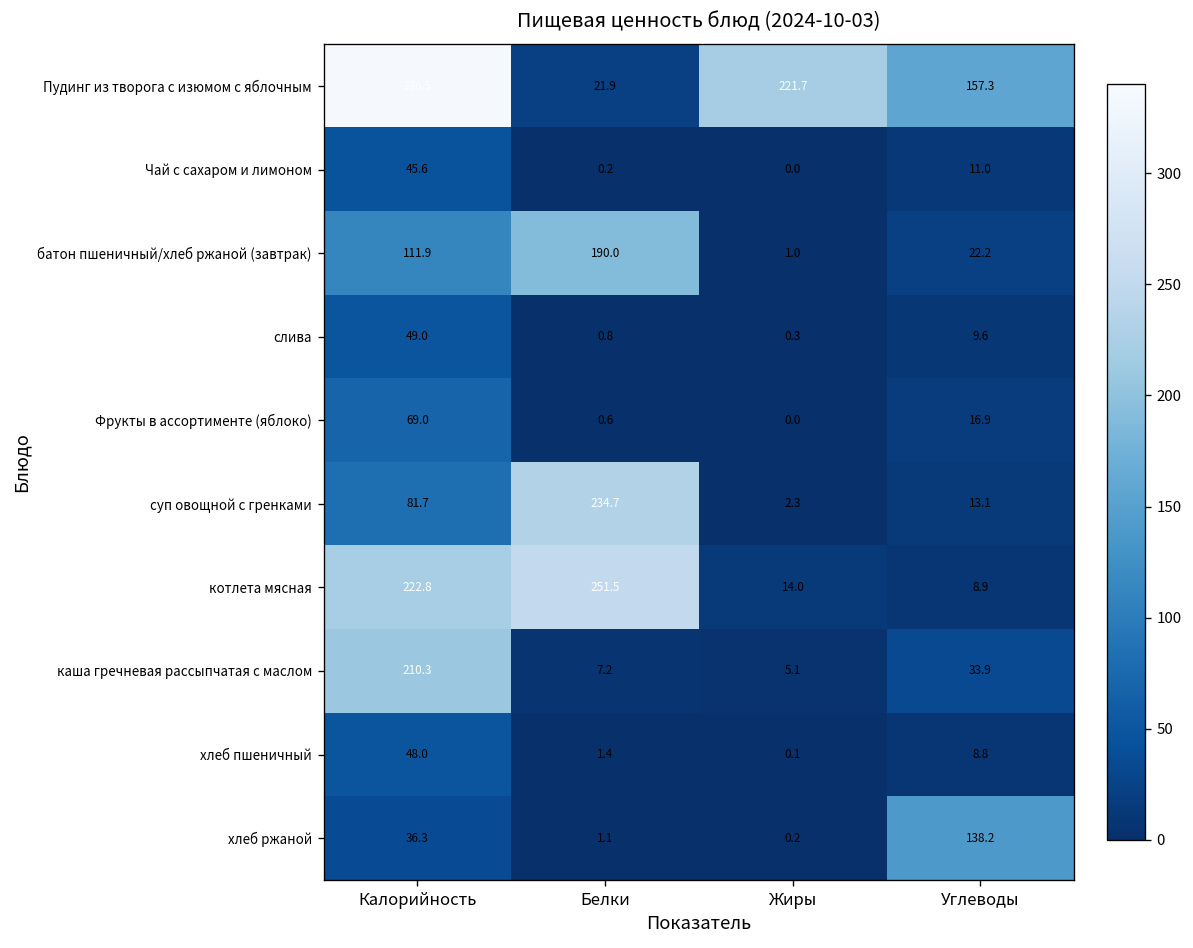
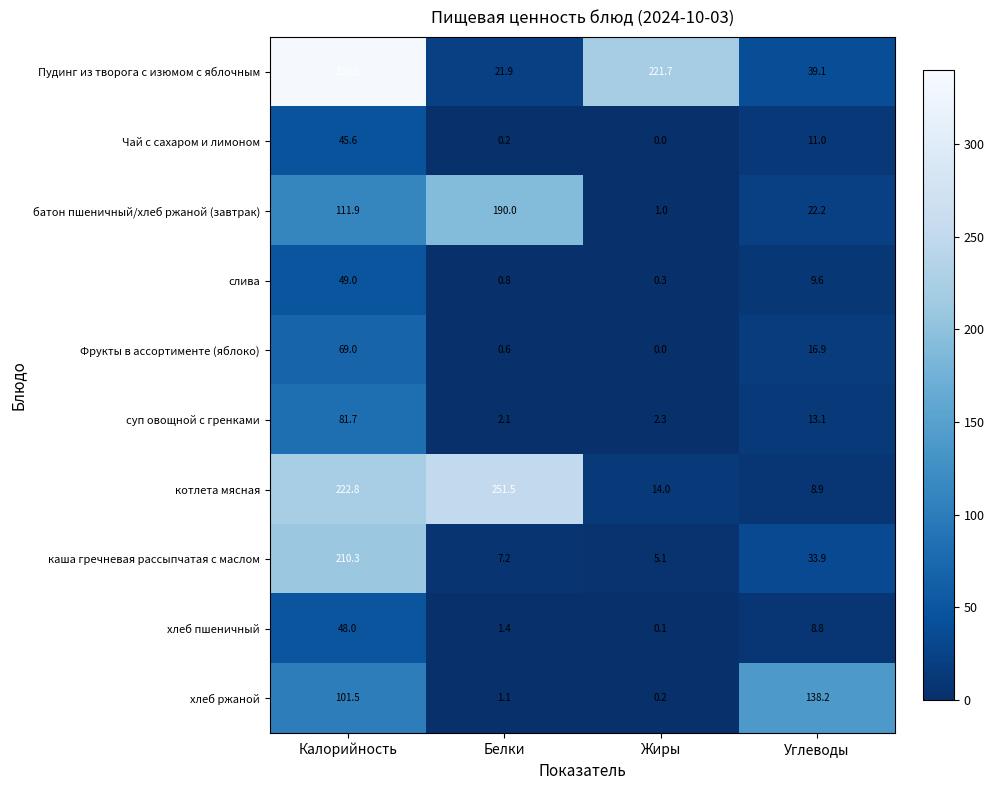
  {
    "Пудинг из творога с изюмом с яблочным": {
      "Белки": 21.9,
      "Жиры": 221.7,
-     "Углеводы": 157.3
+     "Углеводы": 39.1
    },
    "Чай с сахаром и лимоном": {
      "Калорийность": 45.6,
      "Белки": 0.2,
      "Жиры": 0.0,
      "Углеводы": 11.0
    },
    "батон пшеничный/хлеб ржаной (завтрак)": {
      "Калорийность": 111.9,
      "Белки": 190.0,
      "Жиры": 1.0,
      "Углеводы": 22.2
    },
    "слива": {
      "Калорийность": 49.0,
      "Белки": 0.8,
      "Жиры": 0.3,
      "Углеводы": 9.6
    },
    "Фрукты в ассортименте (яблоко)": {
      "Калорийность": 69.0,
      "Белки": 0.6,
      "Жиры": 0.0,
      "Углеводы": 16.9
    },
    "суп овощной с гренками": {
      "Калорийность": 81.7,
-     "Белки": 234.7,
+     "Белки": 2.1,
      "Жиры": 2.3,
      "Углеводы": 13.1
    },
    "котлета мясная": {
      "Калорийность": 222.8,
      "Белки": 251.5,
      "Жиры": 14.0,
      "Углеводы": 8.9
    },
    "каша гречневая рассыпчатая с маслом": {
      "Калорийность": 210.3,
      "Белки": 7.2,
      "Жиры": 5.1,
      "Углеводы": 33.9
    },
    "хлеб пшеничный": {
      "Калорийность": 48.0,
      "Белки": 1.4,
      "Жиры": 0.1,
      "Углеводы": 8.8
    },
    "хлеб ржаной": {
-     "Калорийность": 36.3,
+     "Калорийность": 101.5,
      "Белки": 1.1,
      "Жиры": 0.2,
      "Углеводы": 138.2
    }
  }
